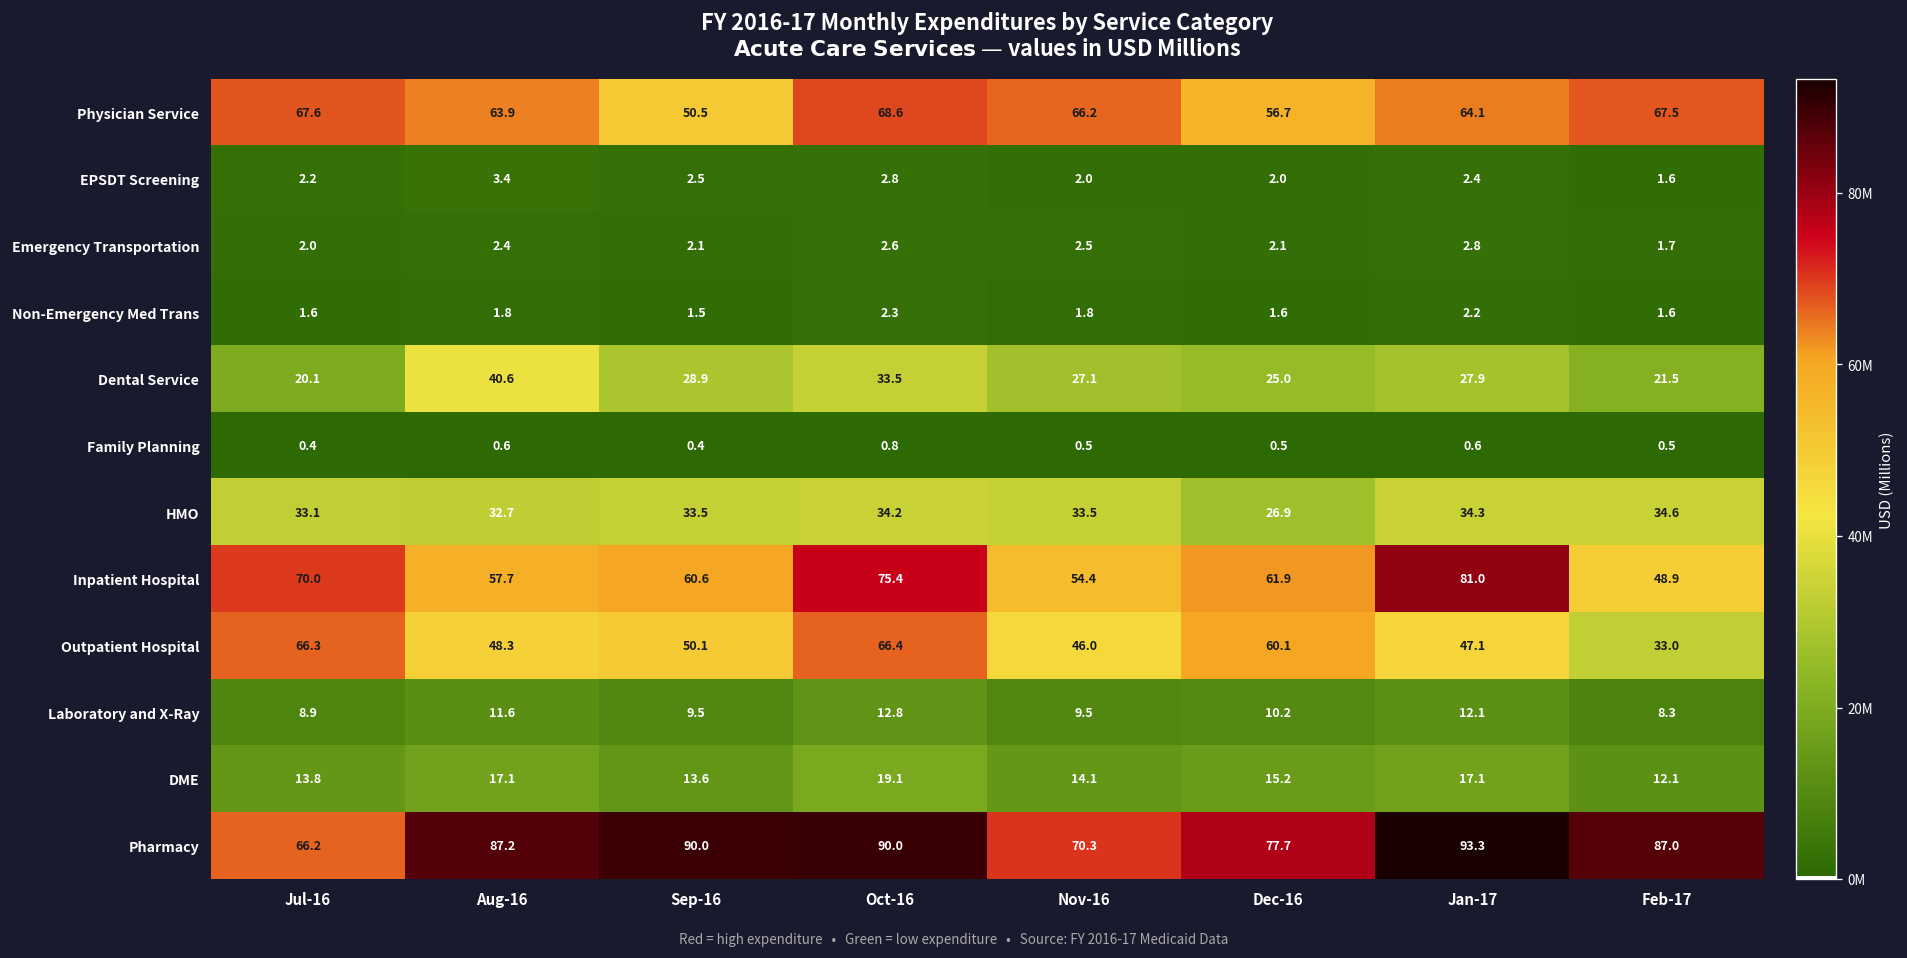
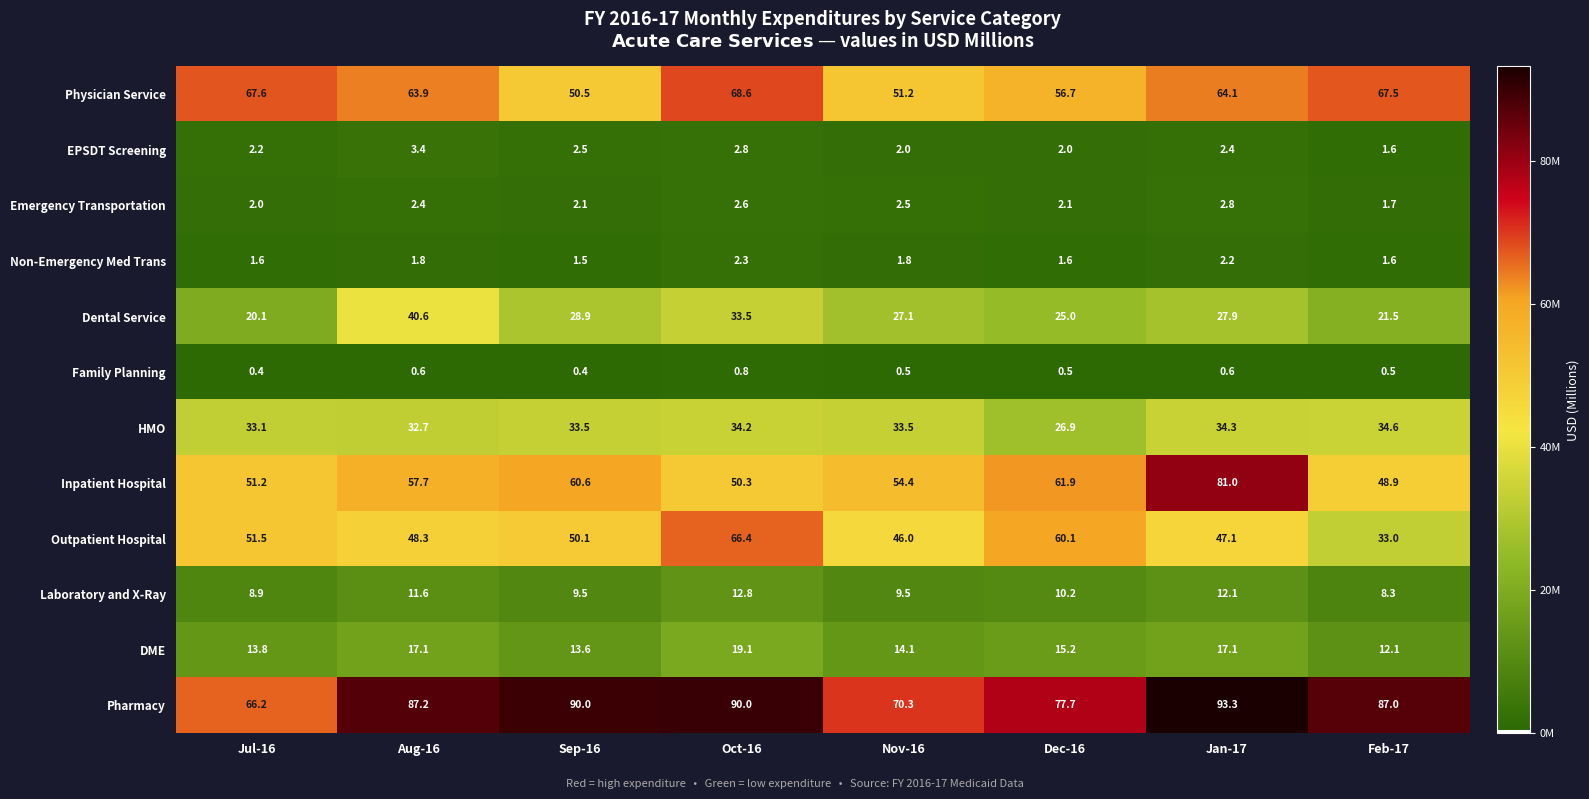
  {
    "Physician Service": {
      "Jul-16": 67.6,
      "Aug-16": 63.9,
      "Sep-16": 50.5,
      "Oct-16": 68.6,
-     "Nov-16": 66.2,
+     "Nov-16": 51.2,
      "Dec-16": 56.7,
      "Jan-17": 64.1,
      "Feb-17": 67.5
    },
    "EPSDT Screening": {
      "Jul-16": 2.2,
      "Aug-16": 3.4,
      "Sep-16": 2.5,
      "Oct-16": 2.8,
      "Nov-16": 2.0,
      "Dec-16": 2.0,
      "Jan-17": 2.4,
      "Feb-17": 1.6
    },
    "Emergency Transportation": {
      "Jul-16": 2.0,
      "Aug-16": 2.4,
      "Sep-16": 2.1,
      "Oct-16": 2.6,
      "Nov-16": 2.5,
      "Dec-16": 2.1,
      "Jan-17": 2.8,
      "Feb-17": 1.7
    },
    "Non-Emergency Med Trans": {
      "Jul-16": 1.6,
      "Aug-16": 1.8,
      "Sep-16": 1.5,
      "Oct-16": 2.3,
      "Nov-16": 1.8,
      "Dec-16": 1.6,
      "Jan-17": 2.2,
      "Feb-17": 1.6
    },
    "Dental Service": {
      "Jul-16": 20.1,
      "Aug-16": 40.6,
      "Sep-16": 28.9,
      "Oct-16": 33.5,
      "Nov-16": 27.1,
      "Dec-16": 25.0,
      "Jan-17": 27.9,
      "Feb-17": 21.5
    },
    "Family Planning": {
      "Jul-16": 0.4,
      "Aug-16": 0.6,
      "Sep-16": 0.4,
      "Oct-16": 0.8,
      "Nov-16": 0.5,
      "Dec-16": 0.5,
      "Jan-17": 0.6,
      "Feb-17": 0.5
    },
    "HMO": {
      "Jul-16": 33.1,
      "Aug-16": 32.7,
      "Sep-16": 33.5,
      "Oct-16": 34.2,
      "Nov-16": 33.5,
      "Dec-16": 26.9,
      "Jan-17": 34.3,
      "Feb-17": 34.6
    },
    "Inpatient Hospital": {
-     "Jul-16": 70.0,
+     "Jul-16": 51.2,
      "Aug-16": 57.7,
      "Sep-16": 60.6,
-     "Oct-16": 75.4,
+     "Oct-16": 50.3,
      "Nov-16": 54.4,
      "Dec-16": 61.9,
      "Jan-17": 81.0,
      "Feb-17": 48.9
    },
    "Outpatient Hospital": {
-     "Jul-16": 66.3,
+     "Jul-16": 51.5,
      "Aug-16": 48.3,
      "Sep-16": 50.1,
      "Oct-16": 66.4,
      "Nov-16": 46.0,
      "Dec-16": 60.1,
      "Jan-17": 47.1,
      "Feb-17": 33.0
    },
    "Laboratory and X-Ray": {
      "Jul-16": 8.9,
      "Aug-16": 11.6,
      "Sep-16": 9.5,
      "Oct-16": 12.8,
      "Nov-16": 9.5,
      "Dec-16": 10.2,
      "Jan-17": 12.1,
      "Feb-17": 8.3
    },
    "DME": {
      "Jul-16": 13.8,
      "Aug-16": 17.1,
      "Sep-16": 13.6,
      "Oct-16": 19.1,
      "Nov-16": 14.1,
      "Dec-16": 15.2,
      "Jan-17": 17.1,
      "Feb-17": 12.1
    },
    "Pharmacy": {
      "Jul-16": 66.2,
      "Aug-16": 87.2,
      "Sep-16": 90.0,
      "Oct-16": 90.0,
      "Nov-16": 70.3,
      "Dec-16": 77.7,
      "Jan-17": 93.3,
      "Feb-17": 87.0
    }
  }
